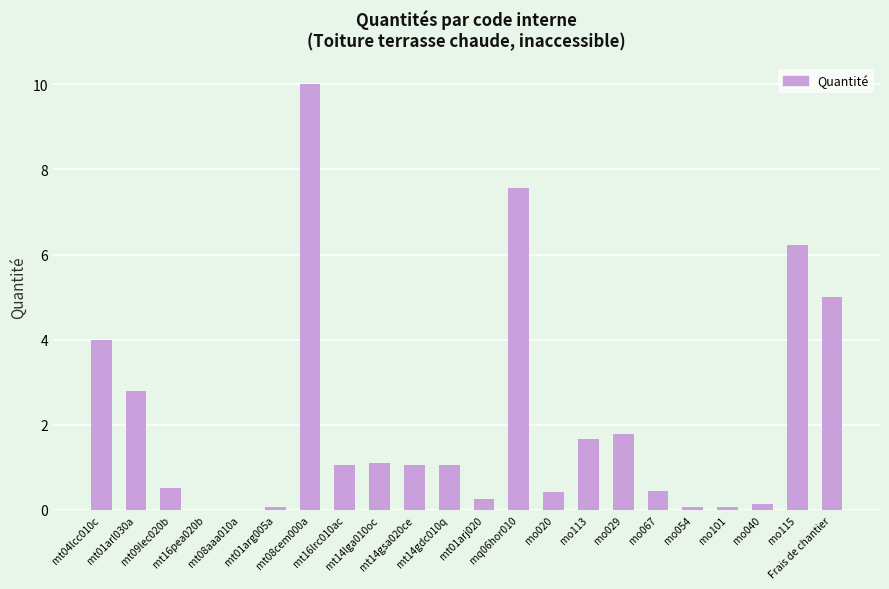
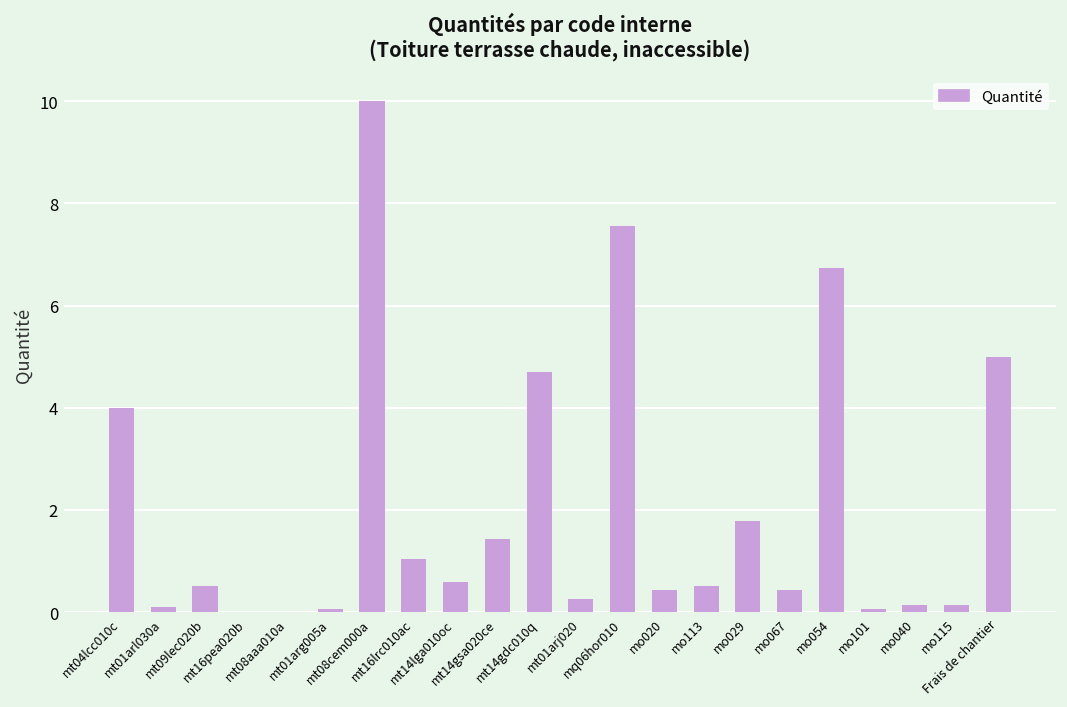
  {
    "mt04lcc010c": 4.0,
-   "mt01arl030a": 2.8,
+   "mt01arl030a": 0.1,
    "mt09lec020b": 0.5,
    "mt01arg005a": 0.1,
    "mt08cem000a": 10.0,
    "mt16lrc010ac": 1.1,
-   "mt14lga010oc": 1.1,
-   "mt14gsa020ce": 1.1,
-   "mt14gdc010q": 1.1,
+   "mt14lga010oc": 0.6,
+   "mt14gsa020ce": 1.4,
+   "mt14gdc010q": 4.7,
    "mt01arj020": 0.3,
    "mq06hor010": 7.6,
    "mo020": 0.4,
-   "mo113": 1.7,
+   "mo113": 0.5,
    "mo029": 1.8,
    "mo067": 0.4,
-   "mo054": 0.1,
+   "mo054": 6.7,
    "mo101": 0.1,
    "mo040": 0.1,
-   "mo115": 6.2,
+   "mo115": 0.1,
    "Frais de chantier": 5.0
  }
